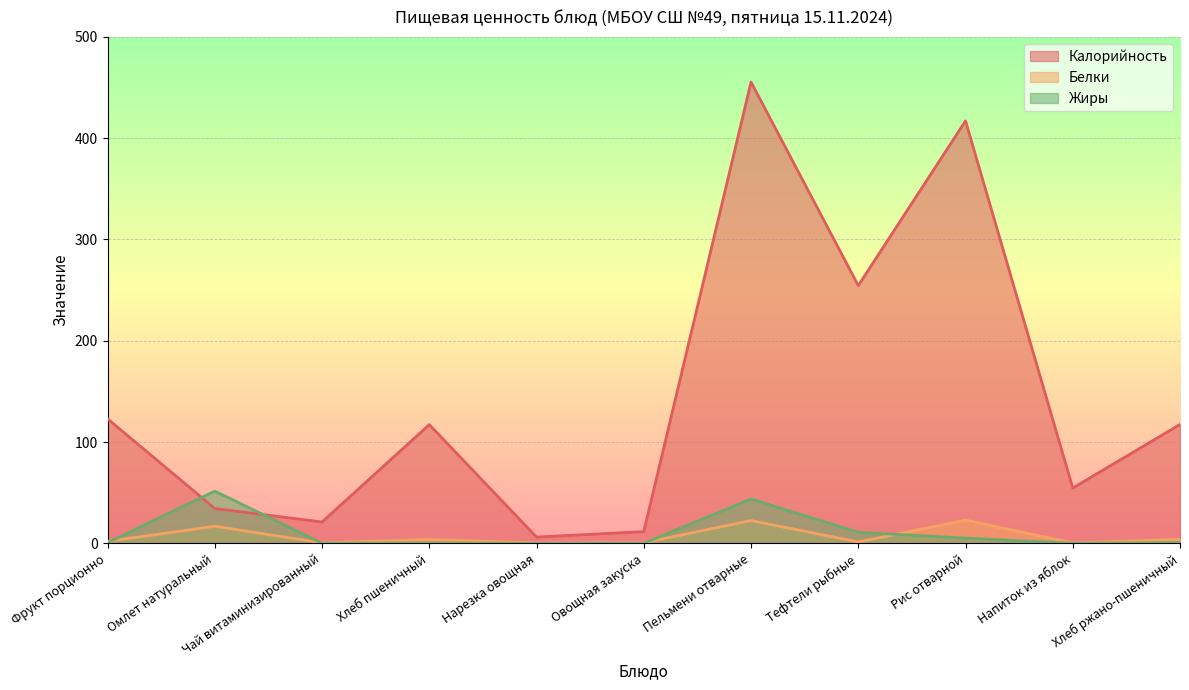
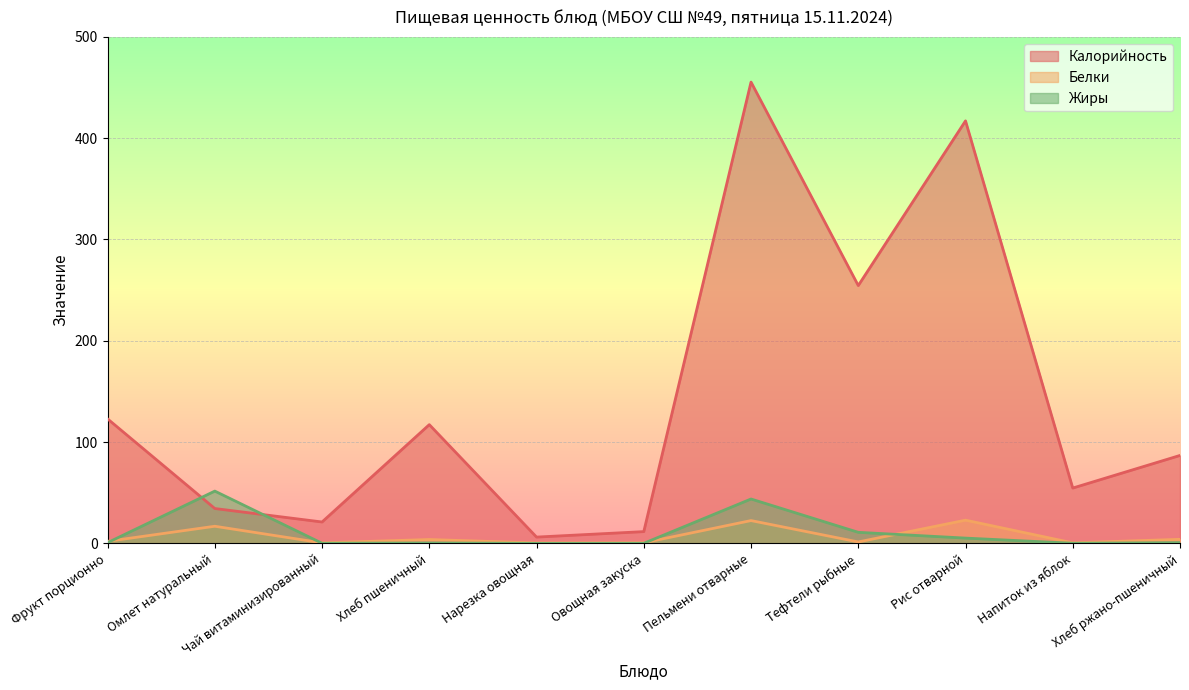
  {
    "Калорийность": {
      "Фрукт порционно": 123,
      "Омлет натуральный": 34,
      "Чай витаминизированный": 21,
      "Хлеб пшеничный": 117,
      "Нарезка овощная": 6,
      "Овощная закуска": 12,
      "Пельмени отварные": 455,
      "Тефтели рыбные": 255,
      "Рис отварной": 417,
      "Напиток из яблок": 55,
-     "Хлеб ржано-пшеничный": 117
+     "Хлеб ржано-пшеничный": 87
    },
    "Белки": {
      "Омлет натуральный": 17,
      "Хлеб пшеничный": 4,
      "Пельмени отварные": 23,
      "Тефтели рыбные": 1,
      "Рис отварной": 23,
      "Хлеб ржано-пшеничный": 4
    },
    "Жиры": {
      "Омлет натуральный": 52,
      "Хлеб пшеничный": 0,
      "Пельмени отварные": 44,
      "Тефтели рыбные": 11,
      "Рис отварной": 5,
      "Хлеб ржано-пшеничный": 1
    }
  }
